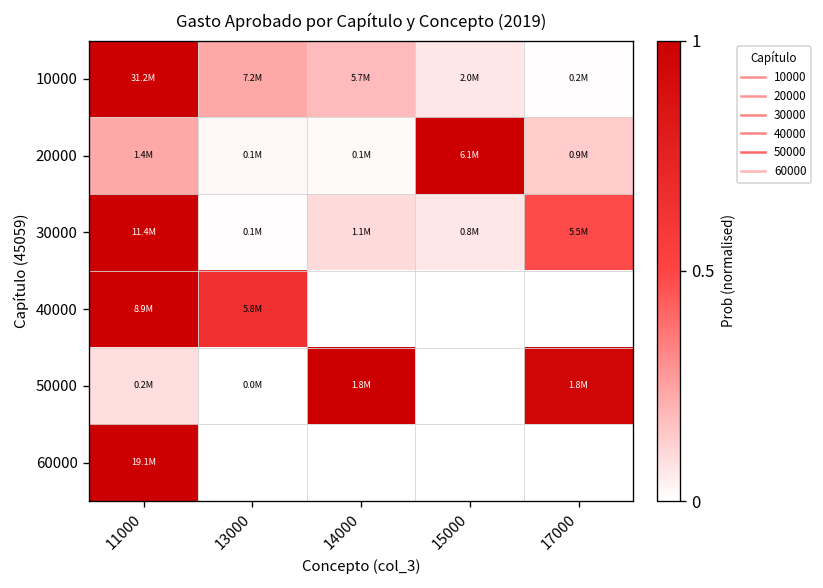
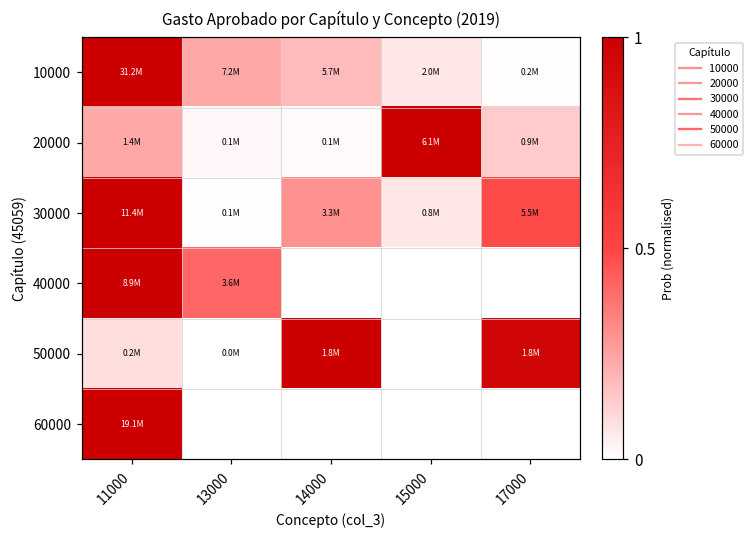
  {
    "10000": {
      "11000": "31.2M",
      "13000": "7.2M",
      "14000": "5.7M",
      "15000": "2.0M",
      "17000": "0.2M"
    },
    "20000": {
      "11000": "1.4M",
      "13000": "0.1M",
      "14000": "0.1M",
      "15000": "6.1M",
      "17000": "0.9M"
    },
    "30000": {
      "11000": "11.4M",
      "13000": "0.1M",
-     "14000": "1.1M",
+     "14000": "3.3M",
      "15000": "0.8M",
      "17000": "5.5M"
    },
    "40000": {
      "11000": "8.9M",
-     "13000": "5.8M"
+     "13000": "3.6M"
    },
    "50000": {
      "11000": "0.2M",
      "13000": "0.0M",
      "14000": "1.8M",
      "17000": "1.8M"
    },
    "60000": {
      "11000": "19.1M"
    }
  }
